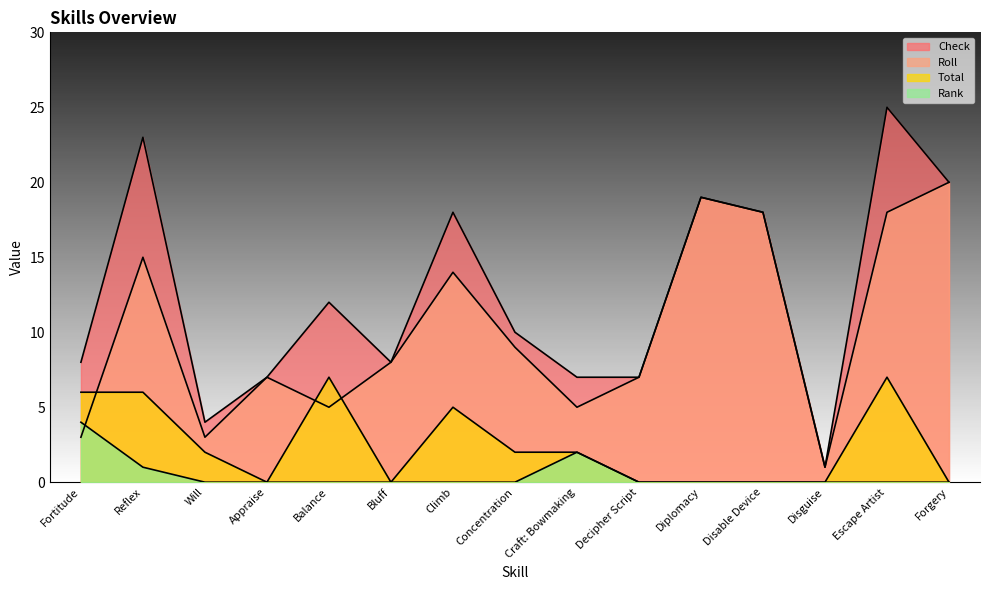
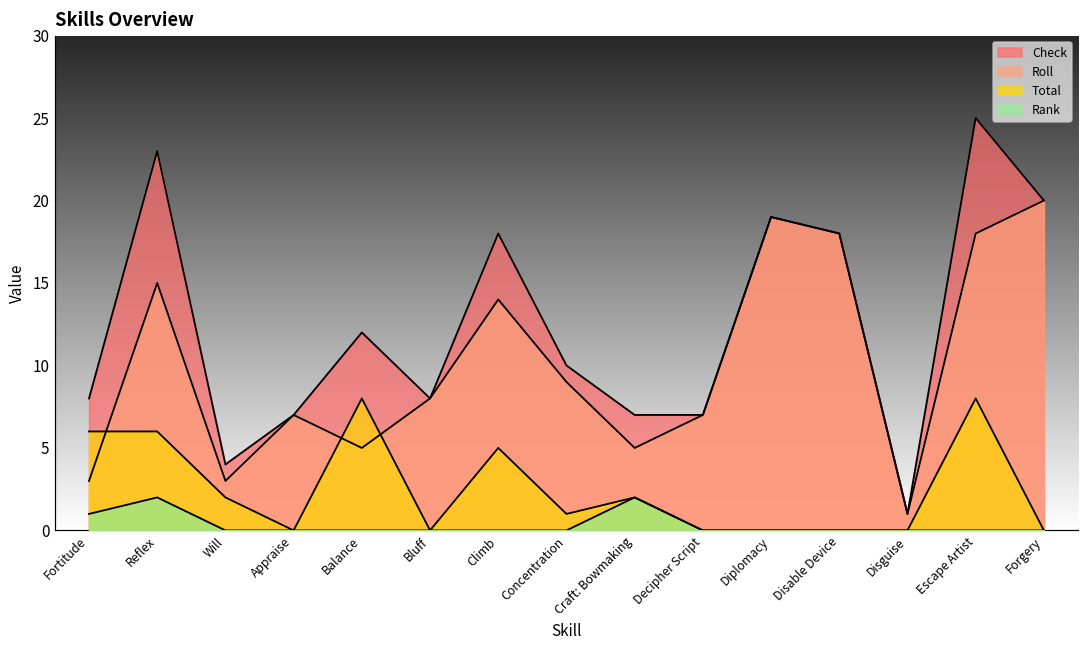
  {
    "Total": {
      "Fortitude": 6,
      "Reflex": 6,
      "Will": 2,
-     "Balance": 7,
+     "Balance": 8,
      "Climb": 5,
-     "Concentration": 2,
-     "Escape Artist": 7
+     "Concentration": 1,
+     "Escape Artist": 8
    },
    "Rank": {
-     "Fortitude": 4,
-     "Reflex": 1,
+     "Fortitude": 1,
+     "Reflex": 2,
      "Will": 0,
      "Balance": 0,
      "Climb": 0,
      "Concentration": 0,
      "Escape Artist": 0
    }
  }
